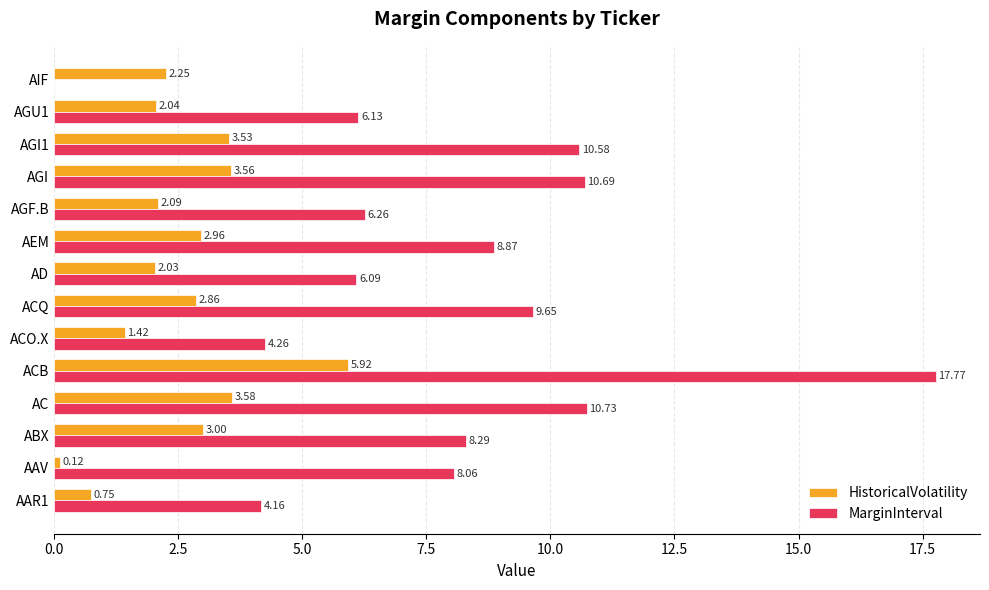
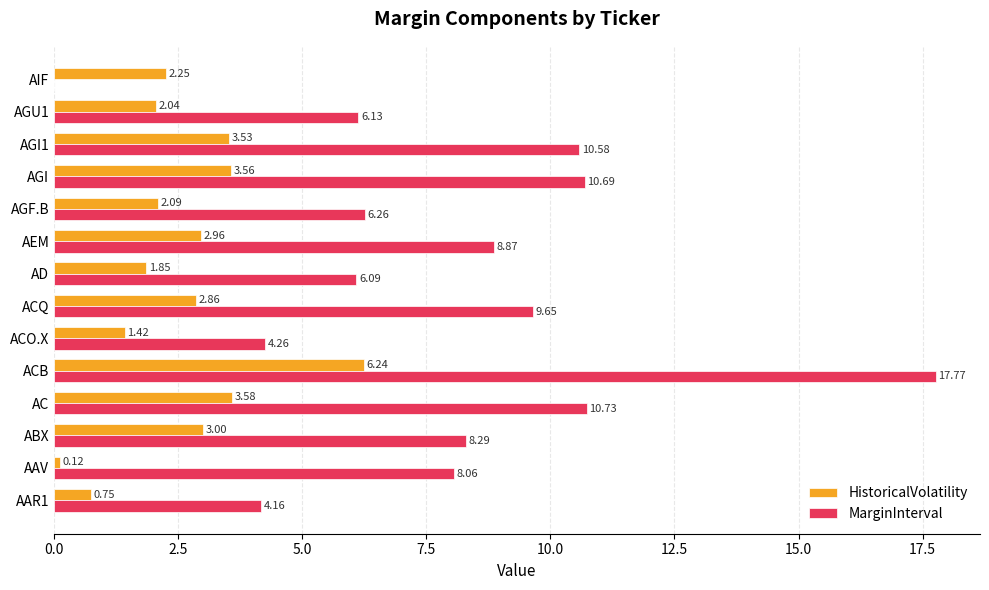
  {
    "HistoricalVolatility": {
      "AIF": 2.25,
      "AGU1": 2.04,
      "AGI1": 3.53,
      "AGI": 3.56,
      "AGF.B": 2.09,
      "AEM": 2.96,
-     "AD": 2.03,
+     "AD": 1.85,
      "ACQ": 2.86,
      "ACO.X": 1.42,
-     "ACB": 5.92,
+     "ACB": 6.24,
      "AC": 3.58,
      "ABX": 3.00,
      "AAV": 0.12,
      "AAR1": 0.75
    },
    "MarginInterval": {
      "AGU1": 6.13,
      "AGI1": 10.58,
      "AGI": 10.69,
      "AGF.B": 6.26,
      "AEM": 8.87,
      "AD": 6.09,
      "ACQ": 9.65,
      "ACO.X": 4.26,
      "ACB": 17.77,
      "AC": 10.73,
      "ABX": 8.29,
      "AAV": 8.06,
      "AAR1": 4.16
    }
  }
